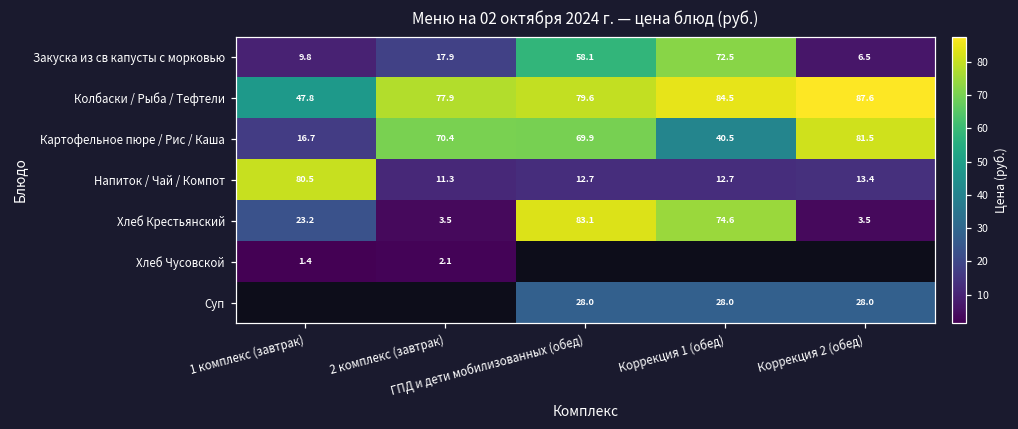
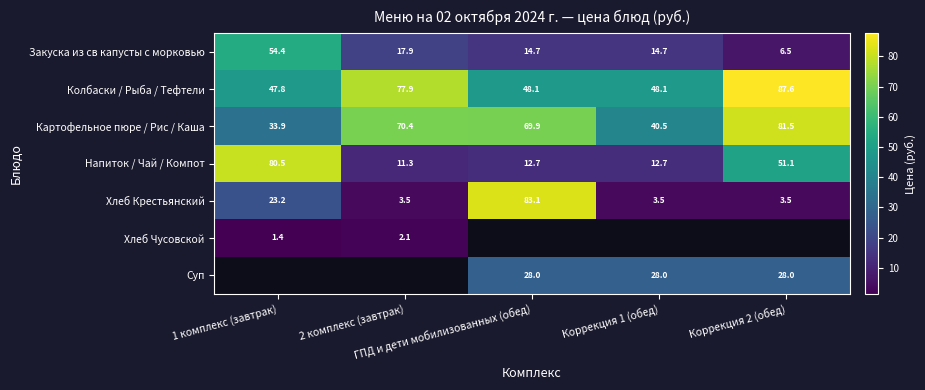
  {
    "Закуска из св капусты с морковью": {
-     "1 комплекс (завтрак)": 9.8,
+     "1 комплекс (завтрак)": 54.4,
      "2 комплекс (завтрак)": 17.9,
-     "ГПД и дети мобилизованных (обед)": 58.1,
-     "Коррекция 1 (обед)": 72.5,
+     "ГПД и дети мобилизованных (обед)": 14.7,
+     "Коррекция 1 (обед)": 14.7,
      "Коррекция 2 (обед)": 6.5
    },
    "Колбаски / Рыба / Тефтели": {
      "1 комплекс (завтрак)": 47.8,
      "2 комплекс (завтрак)": 77.9,
-     "ГПД и дети мобилизованных (обед)": 79.6,
-     "Коррекция 1 (обед)": 84.5,
+     "ГПД и дети мобилизованных (обед)": 48.1,
+     "Коррекция 1 (обед)": 48.1,
      "Коррекция 2 (обед)": 87.6
    },
    "Картофельное пюре / Рис / Каша": {
-     "1 комплекс (завтрак)": 16.7,
+     "1 комплекс (завтрак)": 33.9,
      "2 комплекс (завтрак)": 70.4,
      "ГПД и дети мобилизованных (обед)": 69.9,
      "Коррекция 1 (обед)": 40.5,
      "Коррекция 2 (обед)": 81.5
    },
    "Напиток / Чай / Компот": {
      "1 комплекс (завтрак)": 80.5,
      "2 комплекс (завтрак)": 11.3,
      "ГПД и дети мобилизованных (обед)": 12.7,
      "Коррекция 1 (обед)": 12.7,
-     "Коррекция 2 (обед)": 13.4
+     "Коррекция 2 (обед)": 51.1
    },
    "Хлеб Крестьянский": {
      "1 комплекс (завтрак)": 23.2,
      "2 комплекс (завтрак)": 3.5,
      "ГПД и дети мобилизованных (обед)": 83.1,
-     "Коррекция 1 (обед)": 74.6,
+     "Коррекция 1 (обед)": 3.5,
      "Коррекция 2 (обед)": 3.5
    },
    "Хлеб Чусовской": {
      "1 комплекс (завтрак)": 1.4,
      "2 комплекс (завтрак)": 2.1
    },
    "Суп": {
      "ГПД и дети мобилизованных (обед)": 28.0,
      "Коррекция 1 (обед)": 28.0,
      "Коррекция 2 (обед)": 28.0
    }
  }
